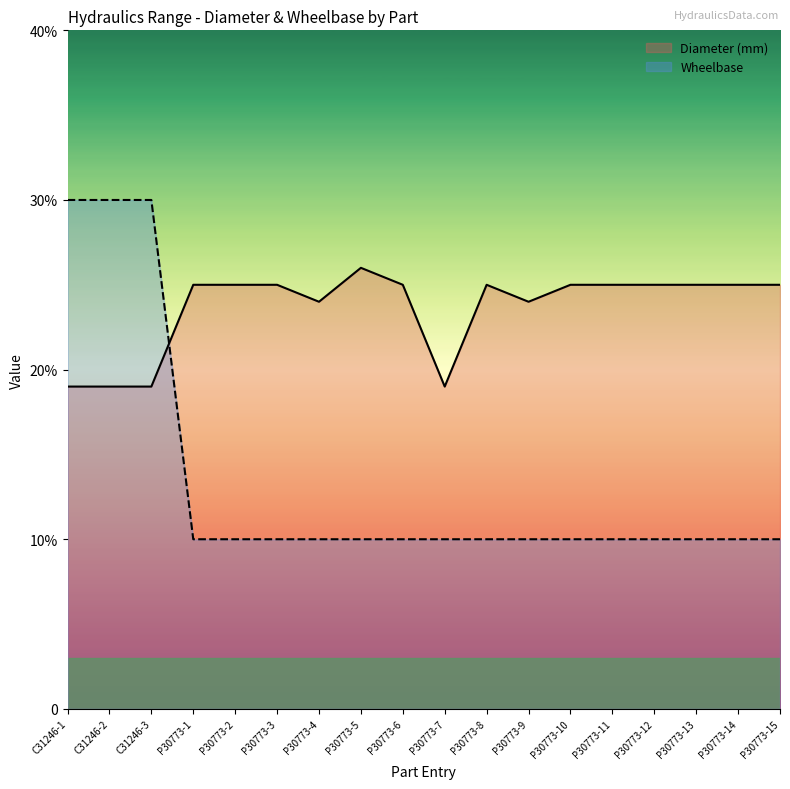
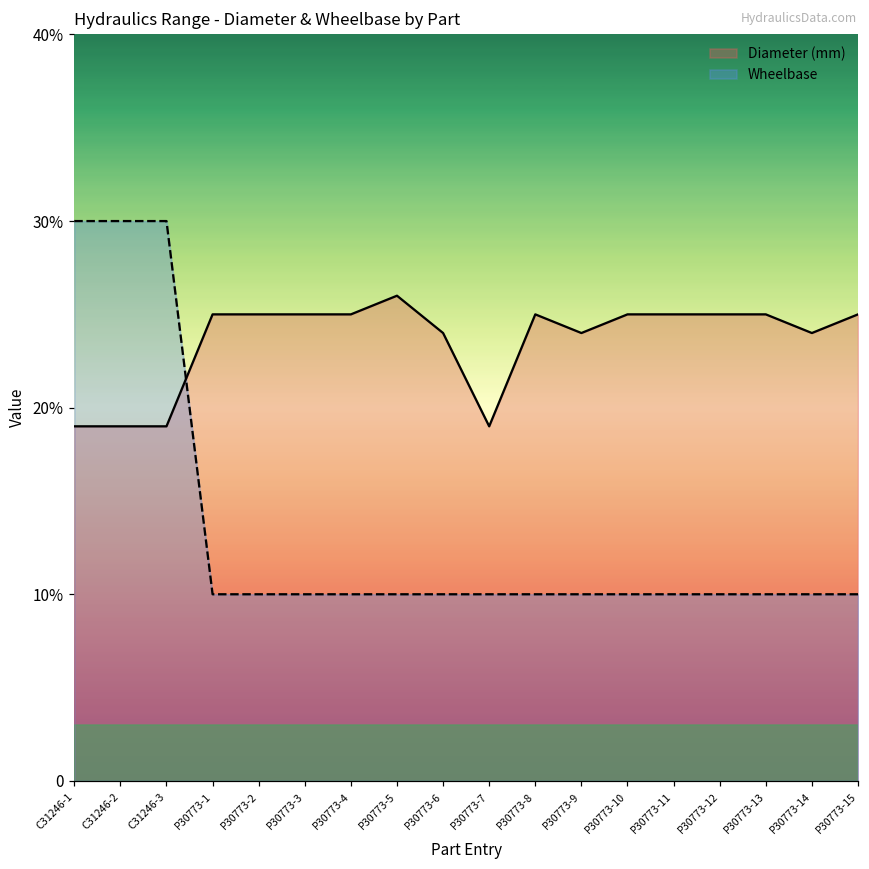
  {
    "Diameter (mm)": {
      "C31246-1": "19%",
      "C31246-2": "19%",
      "C31246-3": "19%",
      "P30773-1": "25%",
      "P30773-2": "25%",
      "P30773-3": "25%",
-     "P30773-4": "24%",
+     "P30773-4": "25%",
      "P30773-5": "26%",
-     "P30773-6": "25%",
+     "P30773-6": "24%",
      "P30773-7": "19%",
      "P30773-8": "25%",
      "P30773-9": "24%",
      "P30773-10": "25%",
      "P30773-11": "25%",
      "P30773-12": "25%",
      "P30773-13": "25%",
-     "P30773-14": "25%",
+     "P30773-14": "24%",
      "P30773-15": "25%"
    },
    "Wheelbase": {
      "C31246-1": "30%",
      "C31246-2": "30%",
      "C31246-3": "30%",
      "P30773-1": "10%",
      "P30773-2": "10%",
      "P30773-3": "10%",
      "P30773-4": "10%",
      "P30773-5": "10%",
      "P30773-6": "10%",
      "P30773-7": "10%",
      "P30773-8": "10%",
      "P30773-9": "10%",
      "P30773-10": "10%",
      "P30773-11": "10%",
      "P30773-12": "10%",
      "P30773-13": "10%",
      "P30773-14": "10%",
      "P30773-15": "10%"
    }
  }
